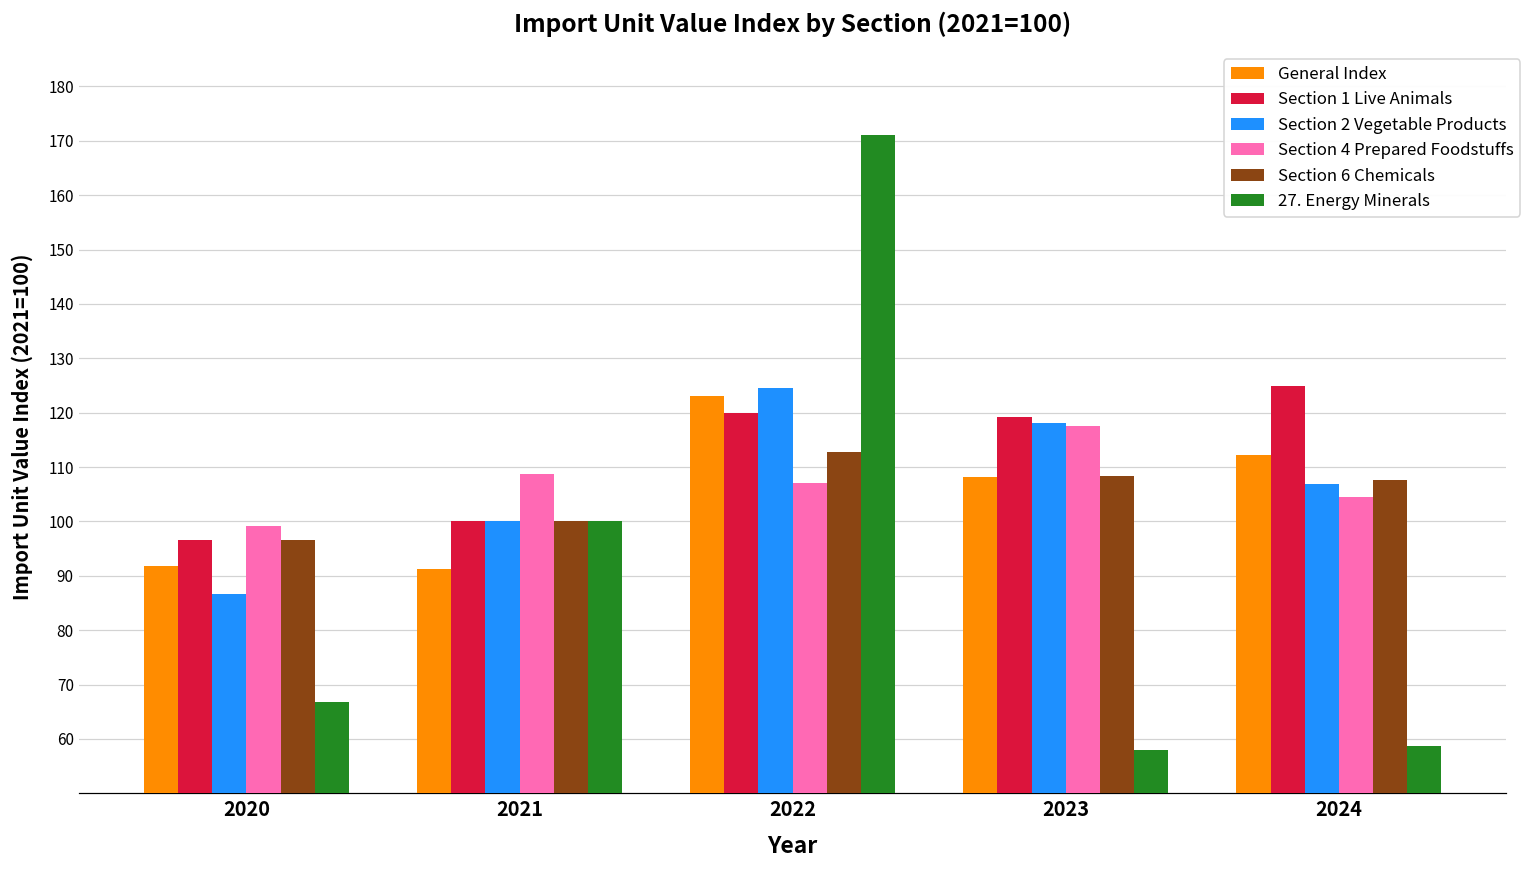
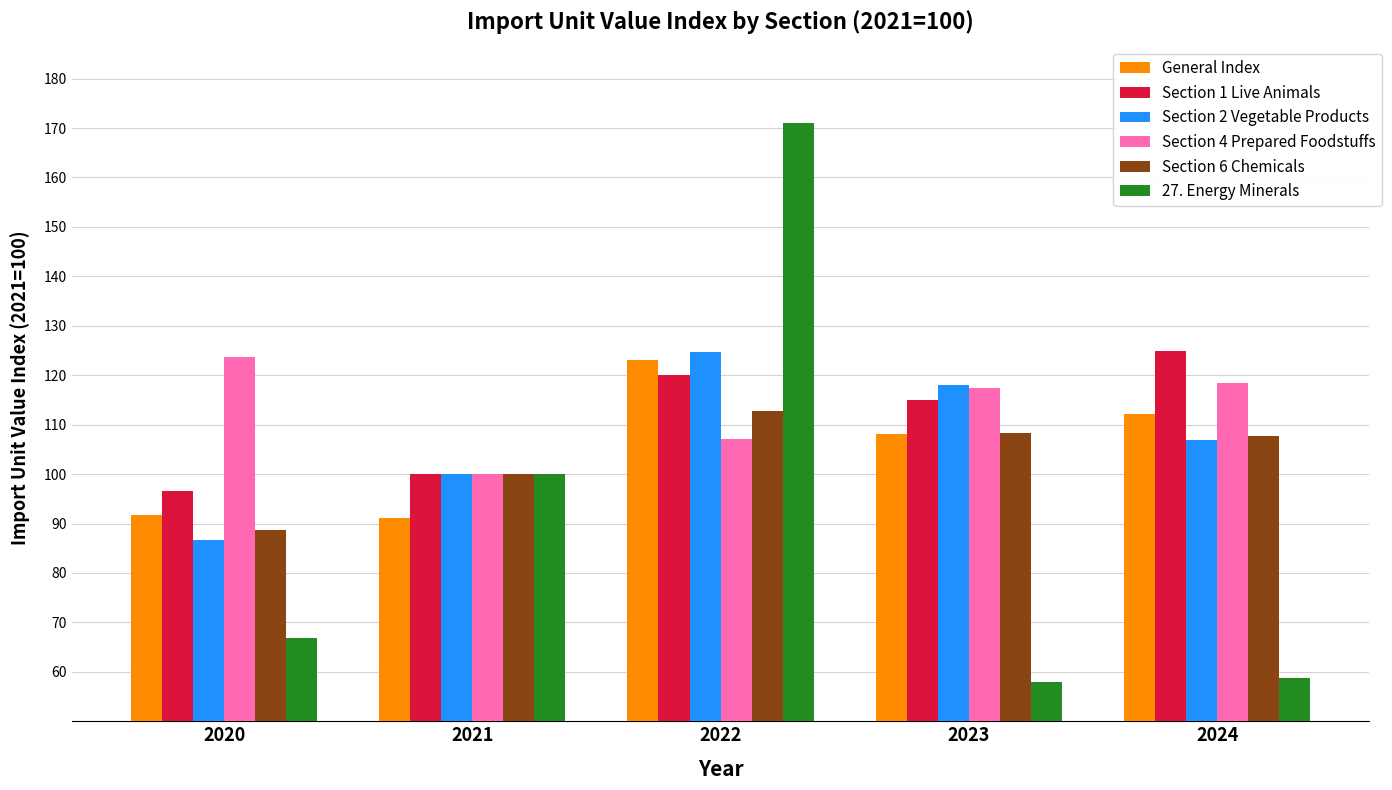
  {
    "General Index": {
      "2020": 92,
      "2021": 91,
      "2022": 123,
      "2023": 108,
      "2024": 112
    },
    "Section 1 Live Animals": {
      "2020": 97,
      "2021": 100,
      "2022": 120,
-     "2023": 119,
+     "2023": 115,
      "2024": 125
    },
    "Section 2 Vegetable Products": {
      "2020": 87,
      "2021": 100,
      "2022": 125,
      "2023": 118,
      "2024": 107
    },
    "Section 4 Prepared Foodstuffs": {
-     "2020": 99,
-     "2021": 109,
+     "2020": 124,
+     "2021": 100,
      "2022": 107,
      "2023": 117,
-     "2024": 105
+     "2024": 118
    },
    "Section 6 Chemicals": {
-     "2020": 97,
+     "2020": 89,
      "2021": 100,
      "2022": 113,
      "2023": 108,
      "2024": 108
    },
    "27. Energy Minerals": {
      "2020": 67,
      "2021": 100,
      "2022": 171,
      "2023": 58,
      "2024": 59
    }
  }
